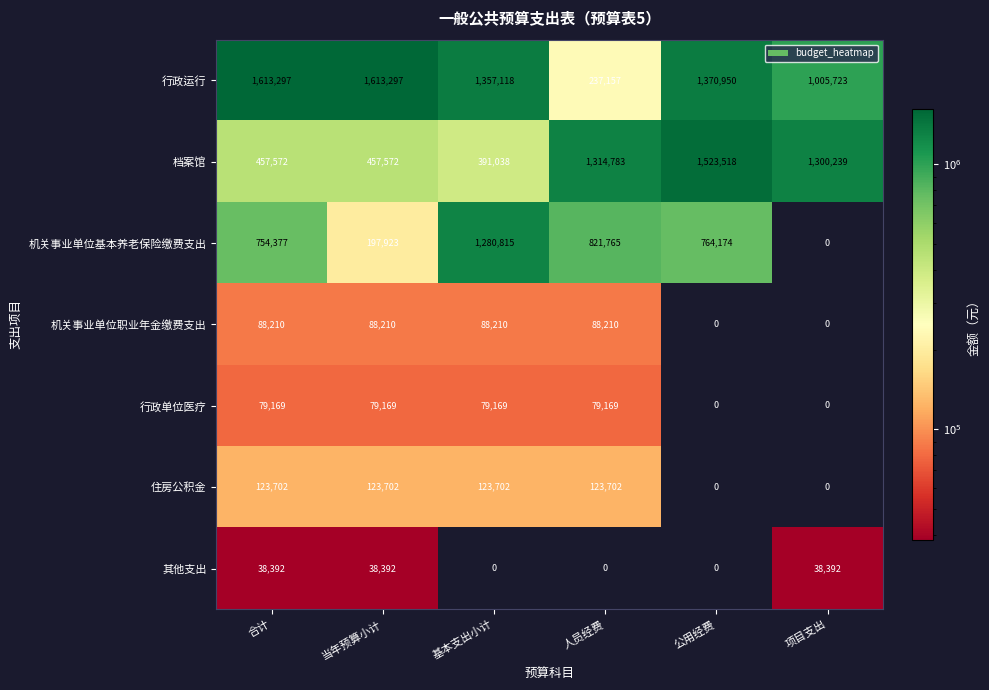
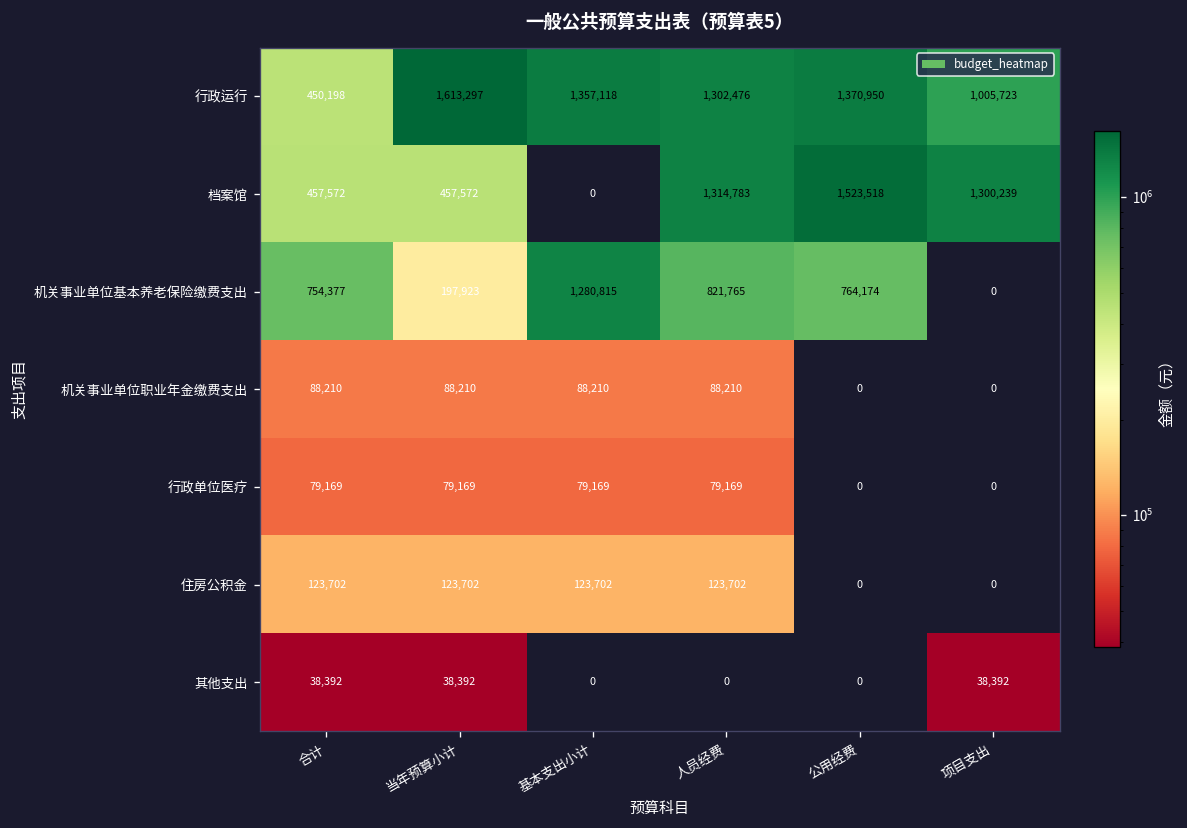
  {
    "行政运行": {
-     "合计": "1,613,297",
+     "合计": "450,198",
      "当年预算小计": "1,613,297",
      "基本支出小计": "1,357,118",
-     "人员经费": "237,157",
+     "人员经费": "1,302,476",
      "公用经费": "1,370,950",
      "项目支出": "1,005,723"
    },
    "档案馆": {
      "合计": "457,572",
      "当年预算小计": "457,572",
-     "基本支出小计": "391,038",
+     "基本支出小计": "0",
      "人员经费": "1,314,783",
      "公用经费": "1,523,518",
      "项目支出": "1,300,239"
    },
    "机关事业单位基本养老保险缴费支出": {
      "合计": "754,377",
      "当年预算小计": "197,923",
      "基本支出小计": "1,280,815",
      "人员经费": "821,765",
      "公用经费": "764,174",
      "项目支出": "0"
    },
    "机关事业单位职业年金缴费支出": {
      "合计": "88,210",
      "当年预算小计": "88,210",
      "基本支出小计": "88,210",
      "人员经费": "88,210",
      "公用经费": "0",
      "项目支出": "0"
    },
    "行政单位医疗": {
      "合计": "79,169",
      "当年预算小计": "79,169",
      "基本支出小计": "79,169",
      "人员经费": "79,169",
      "公用经费": "0",
      "项目支出": "0"
    },
    "住房公积金": {
      "合计": "123,702",
      "当年预算小计": "123,702",
      "基本支出小计": "123,702",
      "人员经费": "123,702",
      "公用经费": "0",
      "项目支出": "0"
    },
    "其他支出": {
      "合计": "38,392",
      "当年预算小计": "38,392",
      "基本支出小计": "0",
      "人员经费": "0",
      "公用经费": "0",
      "项目支出": "38,392"
    }
  }
